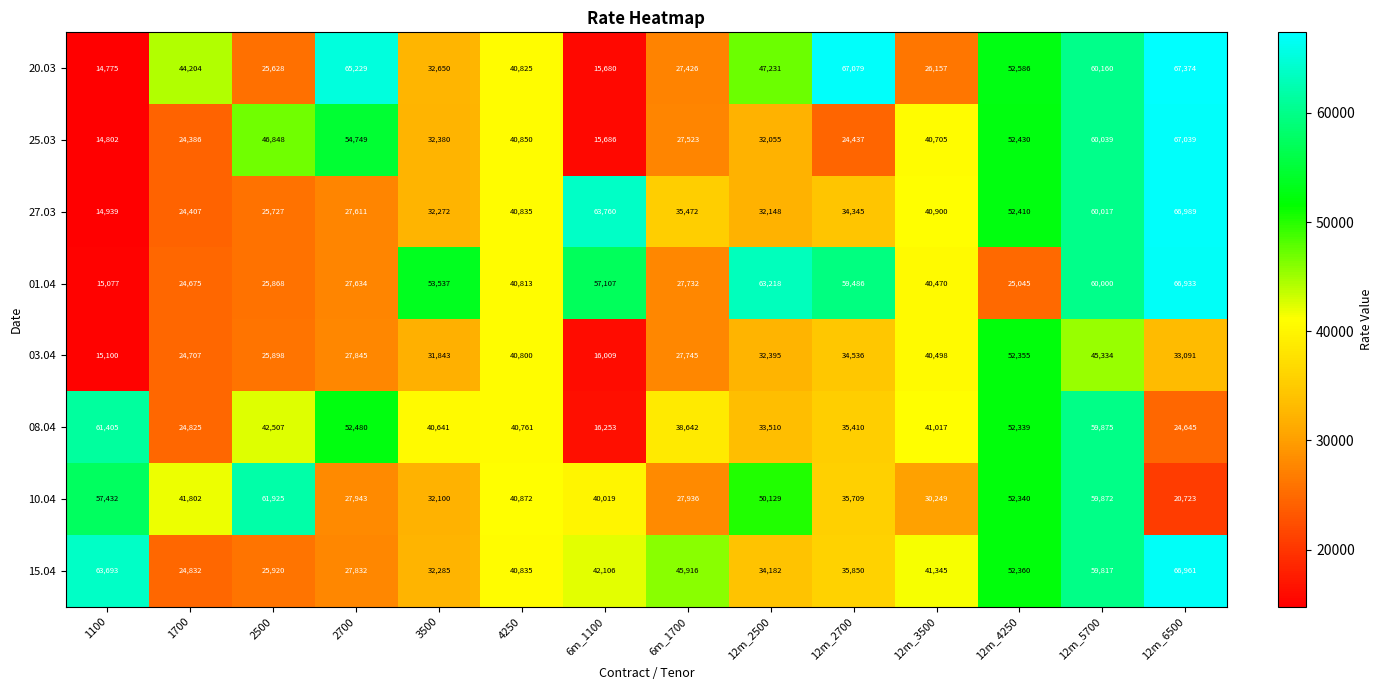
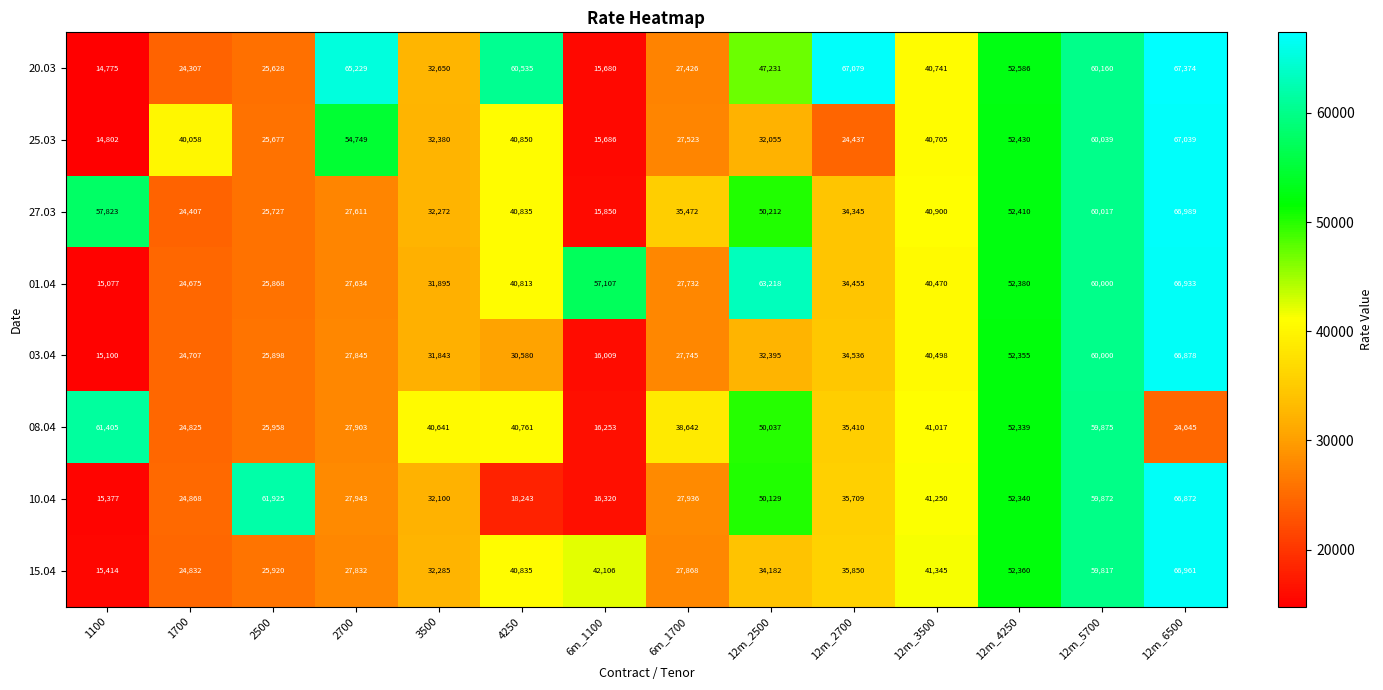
  {
    "20.03": {
      "1100": "14,775",
-     "1700": "44,204",
+     "1700": "24,307",
      "2500": "25,628",
      "2700": "65,229",
      "3500": "32,650",
-     "4250": "40,825",
+     "4250": "60,535",
      "6m_1100": "15,680",
      "6m_1700": "27,426",
      "12m_2500": "47,231",
      "12m_2700": "67,079",
-     "12m_3500": "26,157",
+     "12m_3500": "40,741",
      "12m_4250": "52,586",
      "12m_5700": "60,160",
      "12m_6500": "67,374"
    },
    "25.03": {
      "1100": "14,802",
-     "1700": "24,386",
-     "2500": "46,848",
+     "1700": "40,058",
+     "2500": "25,677",
      "2700": "54,749",
      "3500": "32,380",
      "4250": "40,850",
      "6m_1100": "15,686",
      "6m_1700": "27,523",
      "12m_2500": "32,055",
      "12m_2700": "24,437",
      "12m_3500": "40,705",
      "12m_4250": "52,430",
      "12m_5700": "60,039",
      "12m_6500": "67,039"
    },
    "27.03": {
-     "1100": "14,939",
+     "1100": "57,823",
      "1700": "24,407",
      "2500": "25,727",
      "2700": "27,611",
      "3500": "32,272",
      "4250": "40,835",
-     "6m_1100": "63,760",
+     "6m_1100": "15,850",
      "6m_1700": "35,472",
-     "12m_2500": "32,148",
+     "12m_2500": "50,212",
      "12m_2700": "34,345",
      "12m_3500": "40,900",
      "12m_4250": "52,410",
      "12m_5700": "60,017",
      "12m_6500": "66,989"
    },
    "01.04": {
      "1100": "15,077",
      "1700": "24,675",
      "2500": "25,868",
      "2700": "27,634",
-     "3500": "53,537",
+     "3500": "31,895",
      "4250": "40,813",
      "6m_1100": "57,107",
      "6m_1700": "27,732",
      "12m_2500": "63,218",
-     "12m_2700": "59,486",
+     "12m_2700": "34,455",
      "12m_3500": "40,470",
-     "12m_4250": "25,045",
+     "12m_4250": "52,380",
      "12m_5700": "60,000",
      "12m_6500": "66,933"
    },
    "03.04": {
      "1100": "15,100",
      "1700": "24,707",
      "2500": "25,898",
      "2700": "27,845",
      "3500": "31,843",
-     "4250": "40,800",
+     "4250": "30,580",
      "6m_1100": "16,009",
      "6m_1700": "27,745",
      "12m_2500": "32,395",
      "12m_2700": "34,536",
      "12m_3500": "40,498",
      "12m_4250": "52,355",
-     "12m_5700": "45,334",
-     "12m_6500": "33,091"
+     "12m_5700": "60,000",
+     "12m_6500": "66,878"
    },
    "08.04": {
      "1100": "61,405",
      "1700": "24,825",
-     "2500": "42,507",
-     "2700": "52,480",
+     "2500": "25,958",
+     "2700": "27,903",
      "3500": "40,641",
      "4250": "40,761",
      "6m_1100": "16,253",
      "6m_1700": "38,642",
-     "12m_2500": "33,510",
+     "12m_2500": "50,037",
      "12m_2700": "35,410",
      "12m_3500": "41,017",
      "12m_4250": "52,339",
      "12m_5700": "59,875",
      "12m_6500": "24,645"
    },
    "10.04": {
-     "1100": "57,432",
-     "1700": "41,802",
+     "1100": "15,377",
+     "1700": "24,868",
      "2500": "61,925",
      "2700": "27,943",
      "3500": "32,100",
-     "4250": "40,872",
-     "6m_1100": "40,019",
+     "4250": "18,243",
+     "6m_1100": "16,320",
      "6m_1700": "27,936",
      "12m_2500": "50,129",
      "12m_2700": "35,709",
-     "12m_3500": "30,249",
+     "12m_3500": "41,250",
      "12m_4250": "52,340",
      "12m_5700": "59,872",
-     "12m_6500": "20,723"
+     "12m_6500": "66,872"
    },
    "15.04": {
-     "1100": "63,693",
+     "1100": "15,414",
      "1700": "24,832",
      "2500": "25,920",
      "2700": "27,832",
      "3500": "32,285",
      "4250": "40,835",
      "6m_1100": "42,106",
-     "6m_1700": "45,916",
+     "6m_1700": "27,868",
      "12m_2500": "34,182",
      "12m_2700": "35,850",
      "12m_3500": "41,345",
      "12m_4250": "52,360",
      "12m_5700": "59,817",
      "12m_6500": "66,961"
    }
  }
